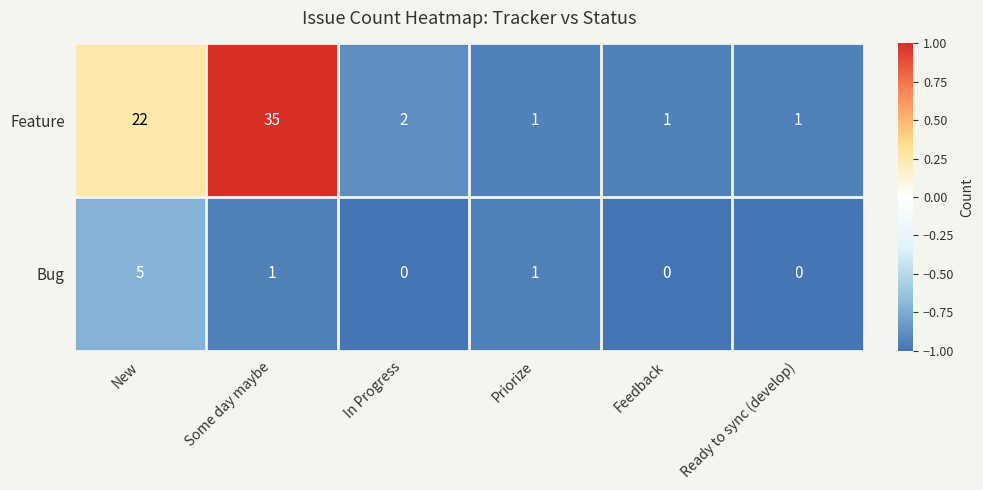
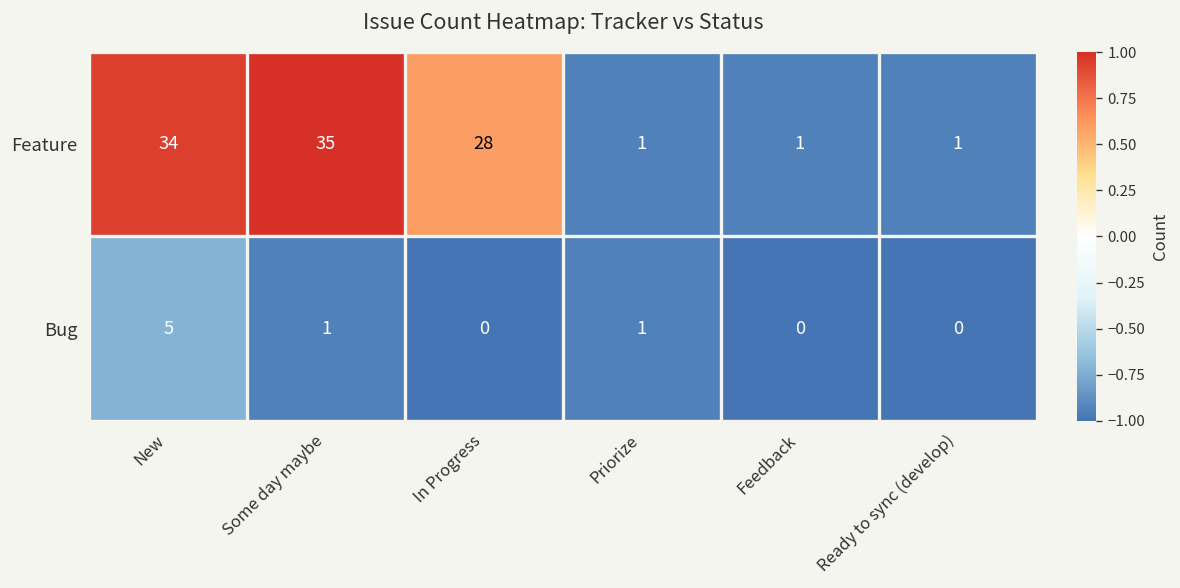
  {
    "Feature": {
-     "New": 22,
+     "New": 34,
      "Some day maybe": 35,
-     "In Progress": 2,
+     "In Progress": 28,
      "Priorize": 1,
      "Feedback": 1,
      "Ready to sync (develop)": 1
    },
    "Bug": {
      "New": 5,
      "Some day maybe": 1,
      "In Progress": 0,
      "Priorize": 1,
      "Feedback": 0,
      "Ready to sync (develop)": 0
    }
  }
